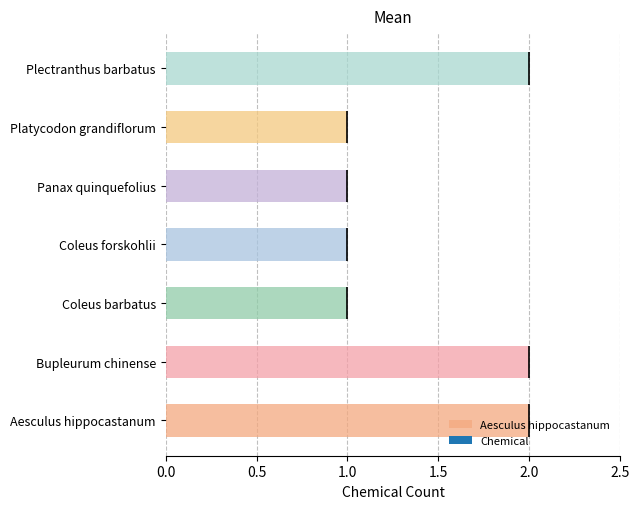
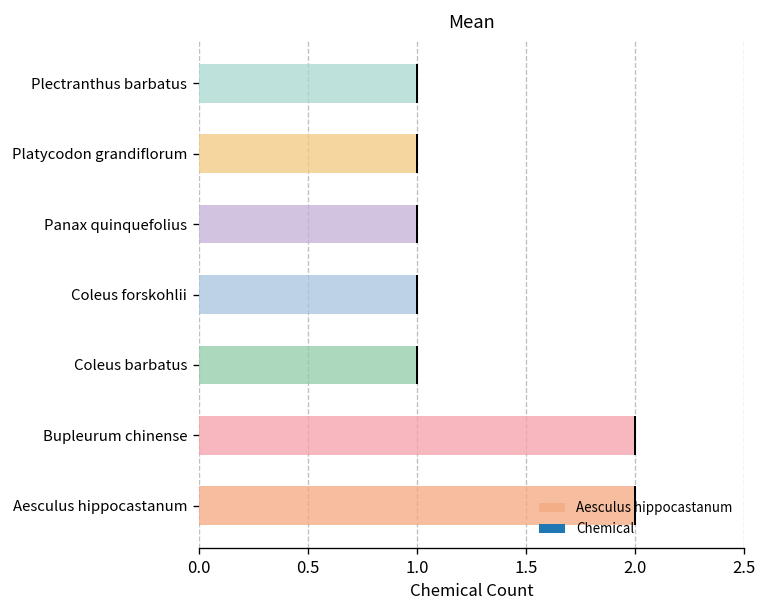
  {
-   "Plectranthus barbatus": 2,
+   "Plectranthus barbatus": 1,
    "Platycodon grandiflorum": 1,
    "Panax quinquefolius": 1,
    "Coleus forskohlii": 1,
    "Coleus barbatus": 1,
    "Bupleurum chinense": 2,
    "Aesculus hippocastanum": 2
  }
